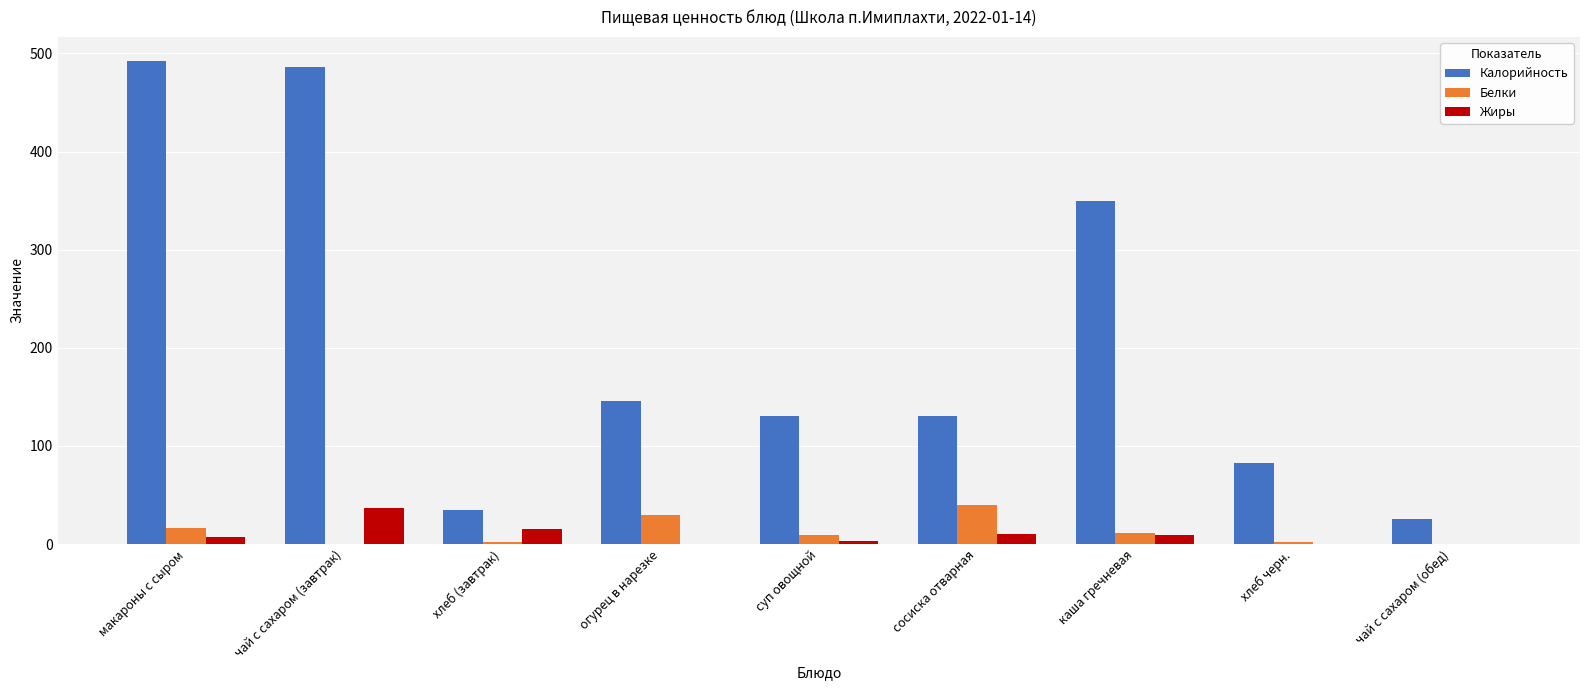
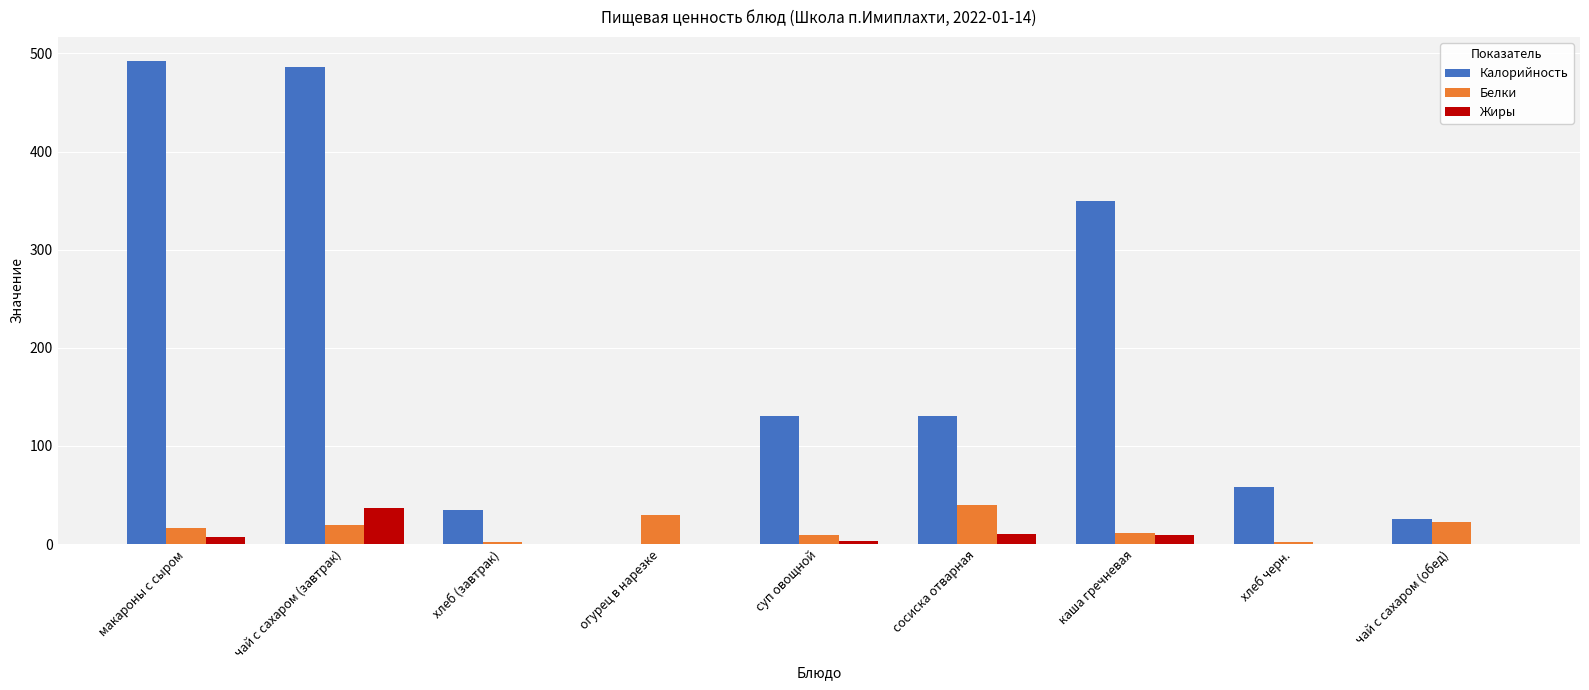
  {
    "Калорийность": {
      "макароны с сыром": 490,
      "чай с сахаром (завтрак)": 490,
      "хлеб (завтрак)": 40,
-     "огурец в нарезке": 150,
+     "огурец в нарезке": 0,
      "суп овощной": 130,
      "сосиска отварная": 130,
      "каша гречневая": 350,
-     "хлеб черн.": 80,
+     "хлеб черн.": 60,
      "чай с сахаром (обед)": 30
    },
    "Белки": {
      "макароны с сыром": 20,
-     "чай с сахаром (завтрак)": 0,
+     "чай с сахаром (завтрак)": 20,
      "огурец в нарезке": 30,
      "суп овощной": 10,
      "сосиска отварная": 40,
      "каша гречневая": 10,
-     "чай с сахаром (обед)": 0
+     "чай с сахаром (обед)": 20
    },
    "Жиры": {
      "макароны с сыром": 10,
      "чай с сахаром (завтрак)": 40,
-     "хлеб (завтрак)": 20,
+     "хлеб (завтрак)": 0,
      "огурец в нарезке": 0,
      "суп овощной": 0,
      "сосиска отварная": 10,
      "каша гречневая": 10,
      "чай с сахаром (обед)": 0
    }
  }
